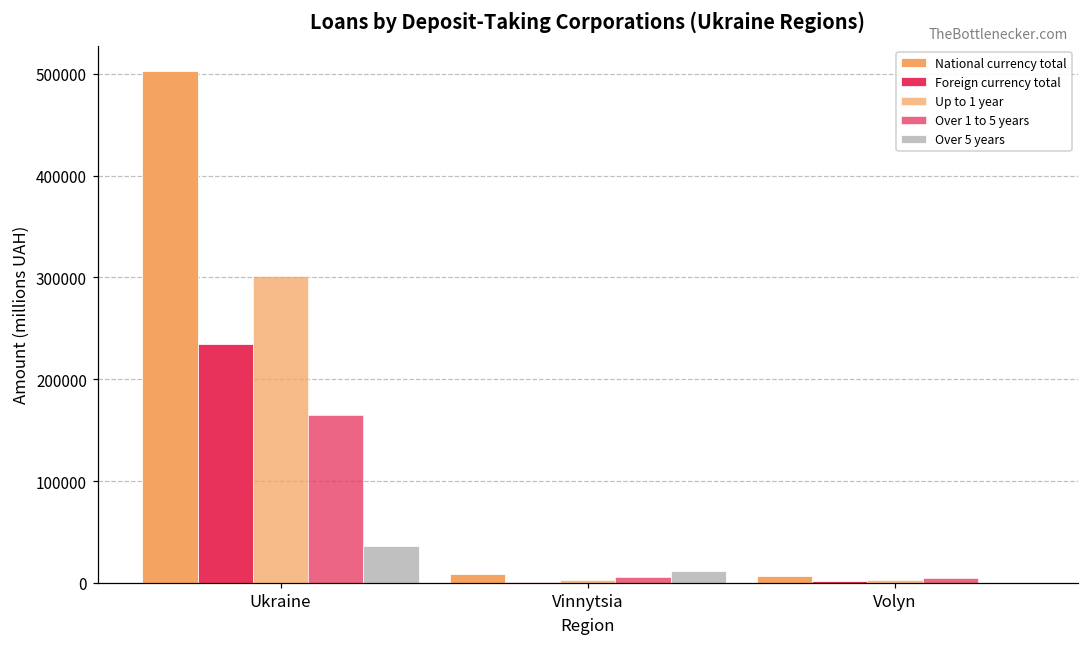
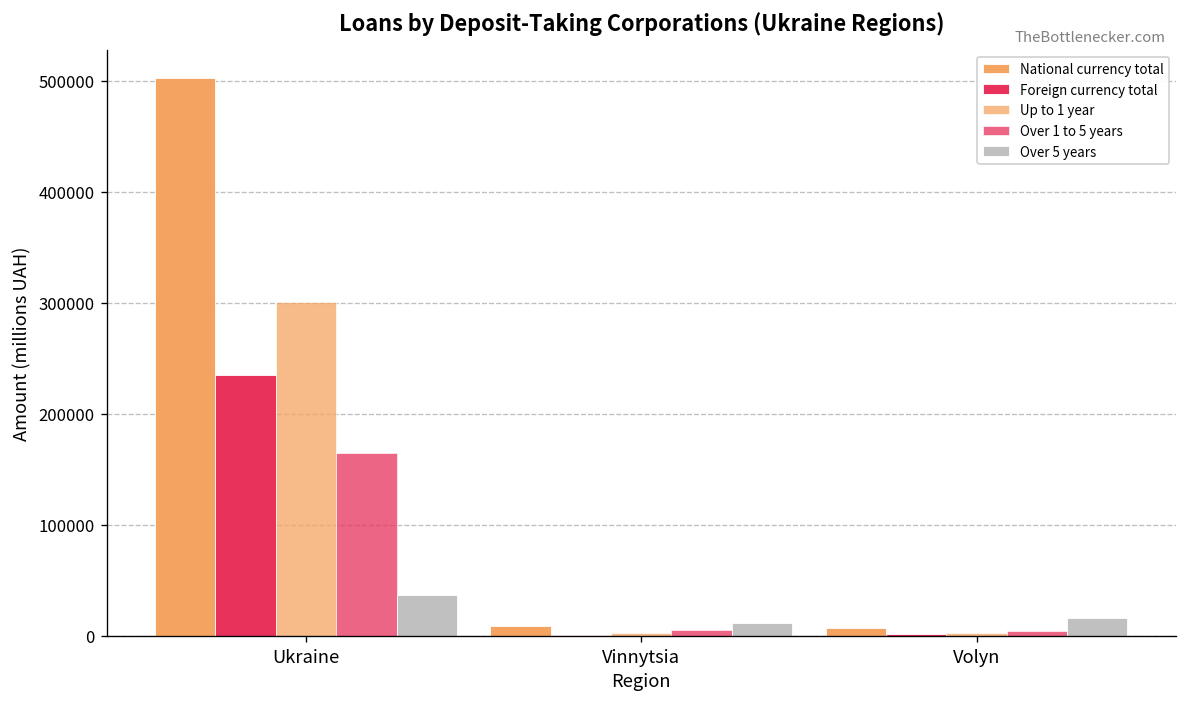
  {
    "Over 5 years": {
      "Ukraine": 40000,
      "Vinnytsia": 10000,
-     "Volyn": 0
+     "Volyn": 20000
    }
  }
